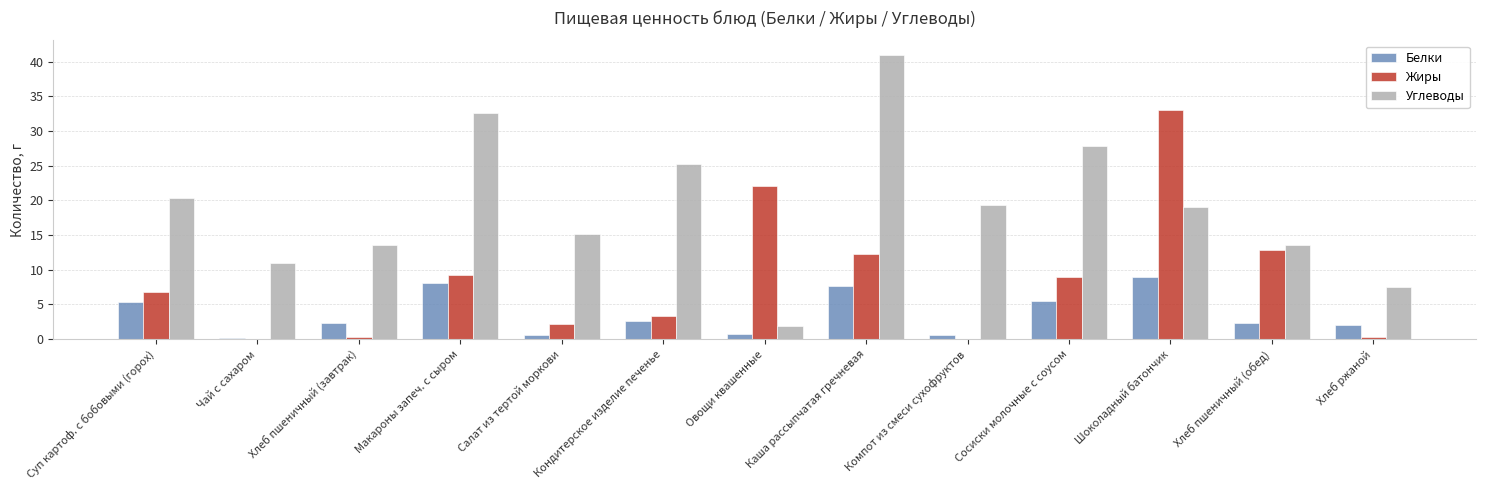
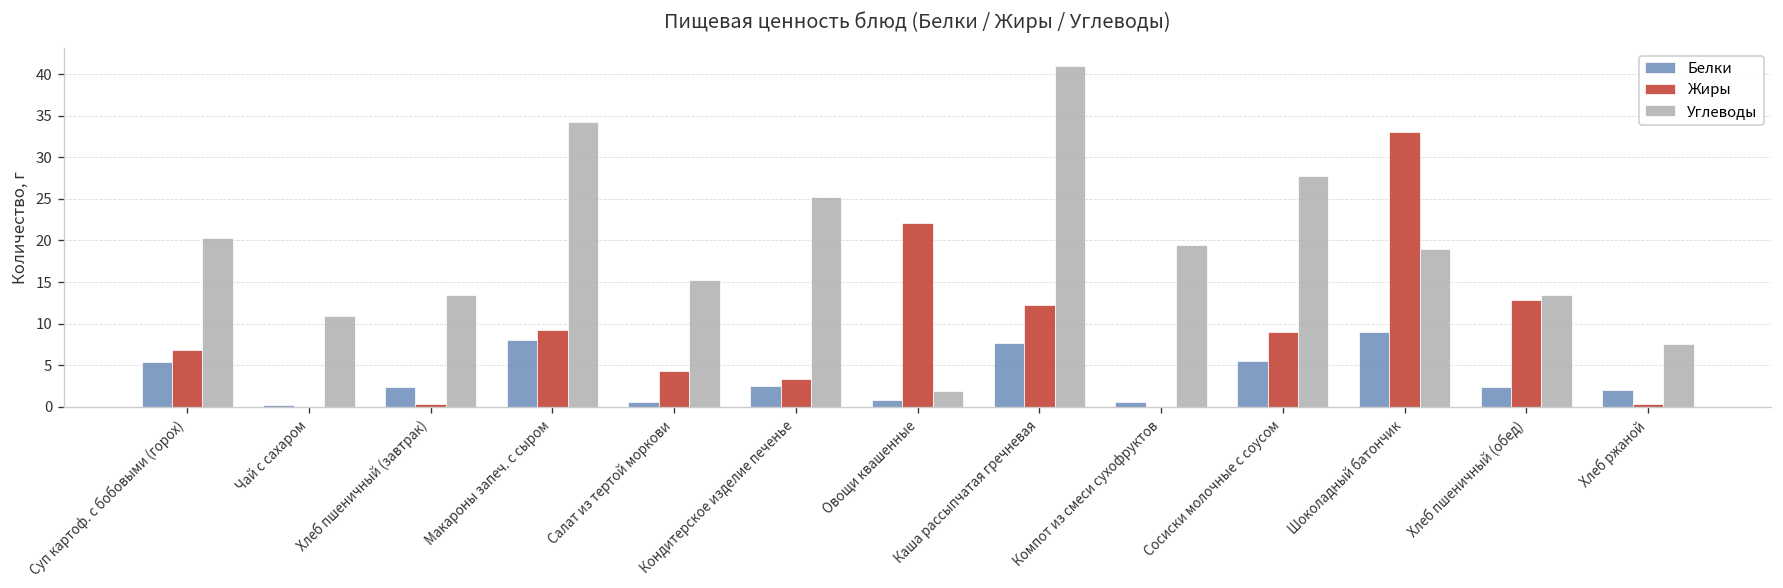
  {
    "Белки": {
      "Суп картоф. с бобовыми (горох)": 5,
      "Хлеб пшеничный (завтрак)": 2,
      "Макароны запеч. с сыром": 8,
      "Салат из тертой моркови": 1,
      "Кондитерское изделие печенье": 3,
      "Овощи квашенные": 1,
      "Каша рассыпчатая гречневая": 8,
      "Компот из смеси сухофруктов": 1,
      "Сосиски молочные с соусом": 6,
      "Шоколадный батончик": 9,
      "Хлеб пшеничный (обед)": 2,
      "Хлеб ржаной": 2
    },
    "Жиры": {
      "Суп картоф. с бобовыми (горох)": 7,
      "Макароны запеч. с сыром": 9,
-     "Салат из тертой моркови": 2,
+     "Салат из тертой моркови": 4,
      "Кондитерское изделие печенье": 3,
      "Овощи квашенные": 22,
      "Каша рассыпчатая гречневая": 12,
      "Компот из смеси сухофруктов": 0,
      "Сосиски молочные с соусом": 9,
      "Шоколадный батончик": 33,
      "Хлеб пшеничный (обед)": 13
    },
    "Углеводы": {
      "Суп картоф. с бобовыми (горох)": 20,
      "Чай с сахаром": 11,
      "Хлеб пшеничный (завтрак)": 14,
-     "Макароны запеч. с сыром": 33,
+     "Макароны запеч. с сыром": 34,
      "Салат из тертой моркови": 15,
      "Кондитерское изделие печенье": 25,
      "Овощи квашенные": 2,
      "Каша рассыпчатая гречневая": 41,
      "Компот из смеси сухофруктов": 19,
      "Сосиски молочные с соусом": 28,
      "Шоколадный батончик": 19,
      "Хлеб пшеничный (обед)": 14,
      "Хлеб ржаной": 8
    }
  }
